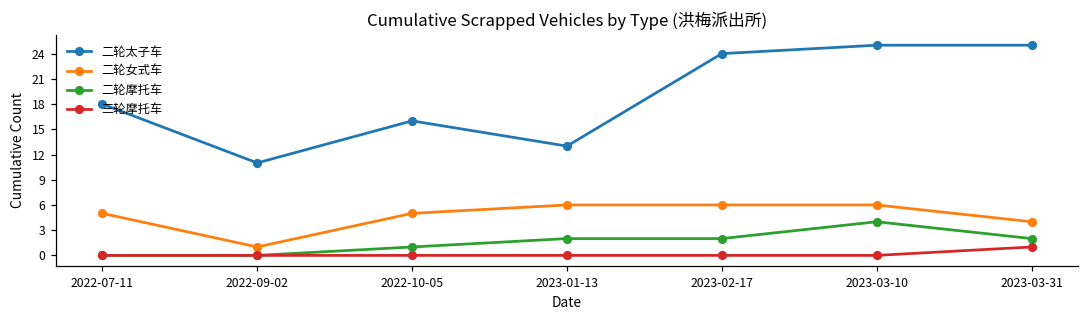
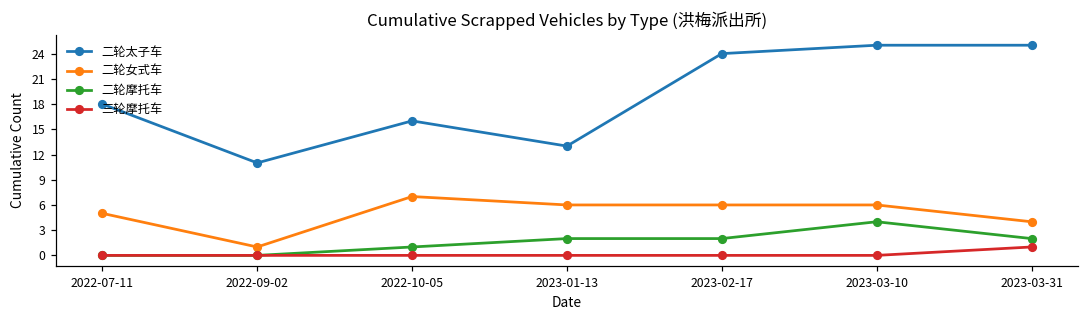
  {
    "二轮太子车": {
      "2022-07-11": 18,
      "2022-09-02": 11,
      "2022-10-05": 16,
      "2023-01-13": 13,
      "2023-02-17": 24,
      "2023-03-10": 25,
      "2023-03-31": 25
    },
    "二轮女式车": {
      "2022-07-11": 5,
      "2022-09-02": 1,
-     "2022-10-05": 5,
+     "2022-10-05": 7,
      "2023-01-13": 6,
      "2023-02-17": 6,
      "2023-03-10": 6,
      "2023-03-31": 4
    },
    "二轮摩托车": {
      "2022-10-05": 1,
      "2023-01-13": 2,
      "2023-02-17": 2,
      "2023-03-10": 4,
      "2023-03-31": 2
    },
    "三轮摩托车": {
      "2022-10-05": 0,
      "2023-01-13": 0,
      "2023-02-17": 0,
      "2023-03-10": 0,
      "2023-03-31": 1
    }
  }
